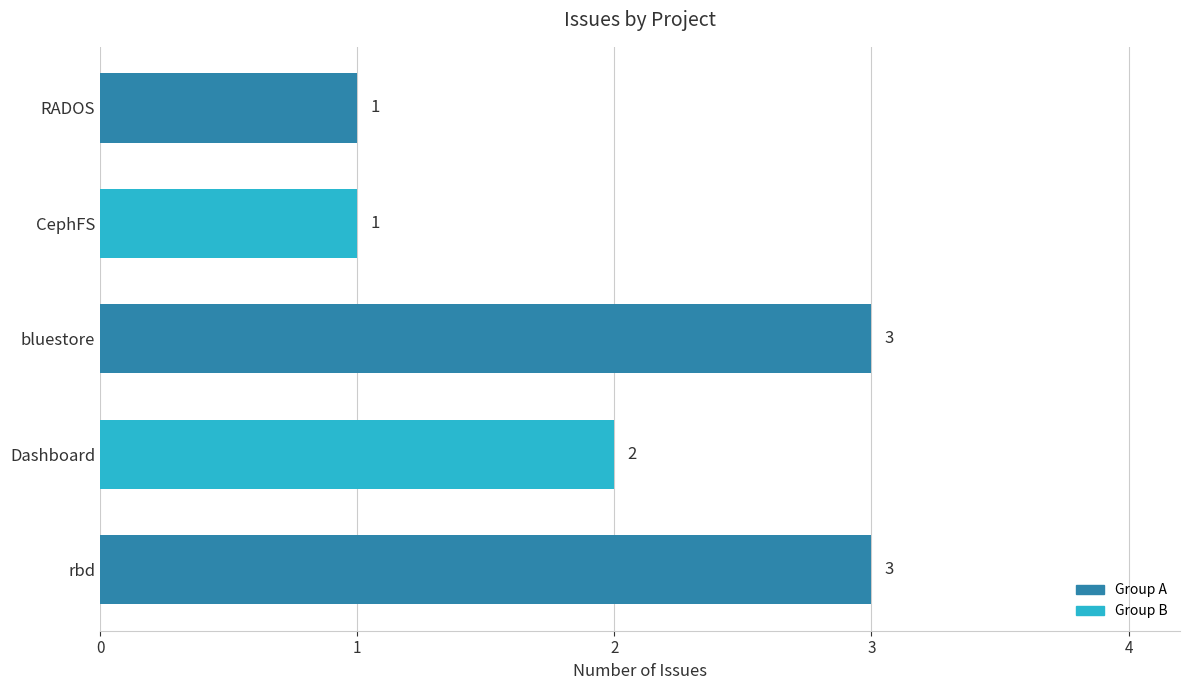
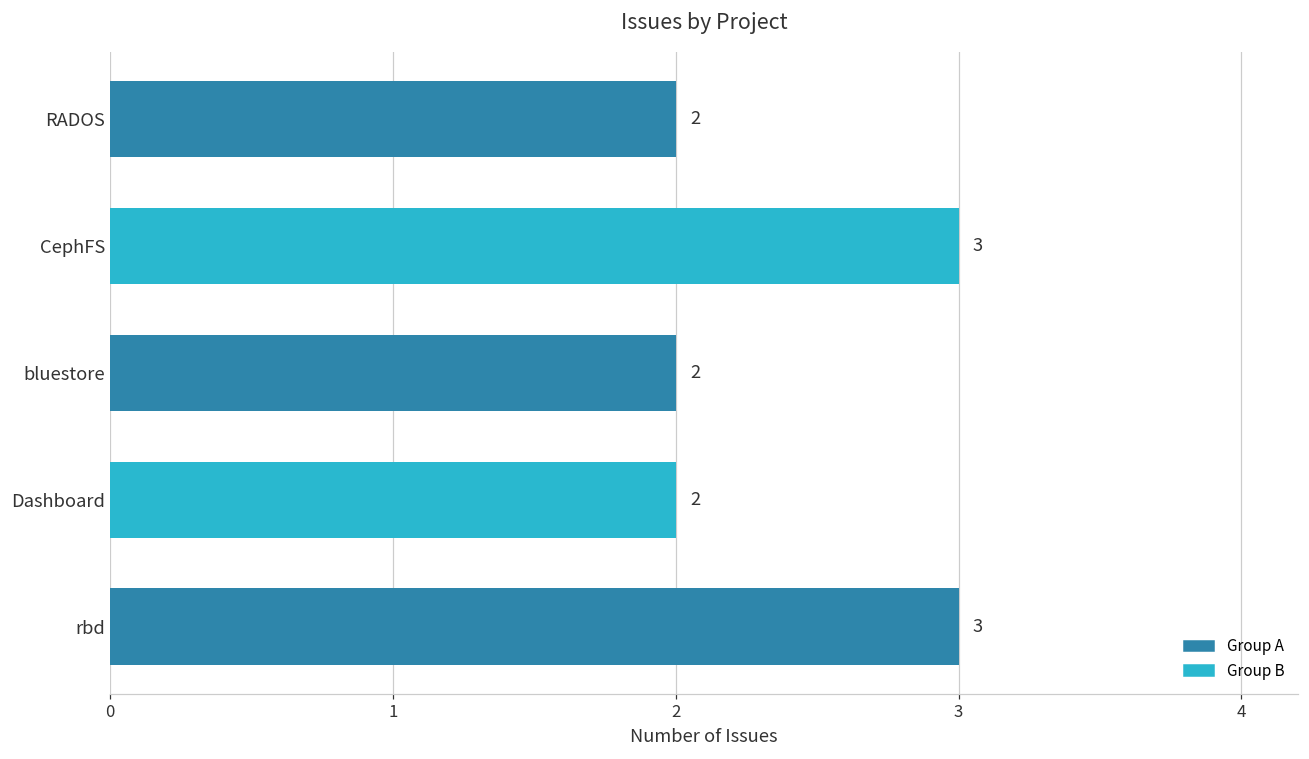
  {
-   "RADOS": 1,
-   "CephFS": 1,
-   "bluestore": 3,
+   "RADOS": 2,
+   "CephFS": 3,
+   "bluestore": 2,
    "Dashboard": 2,
    "rbd": 3
  }
